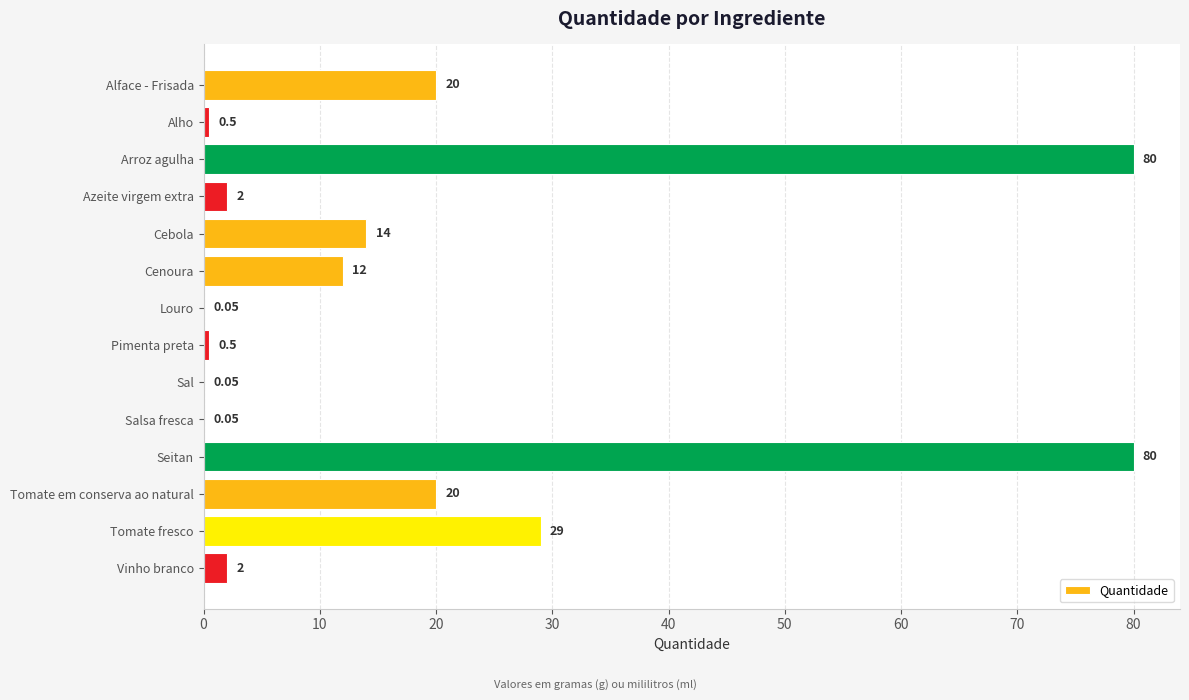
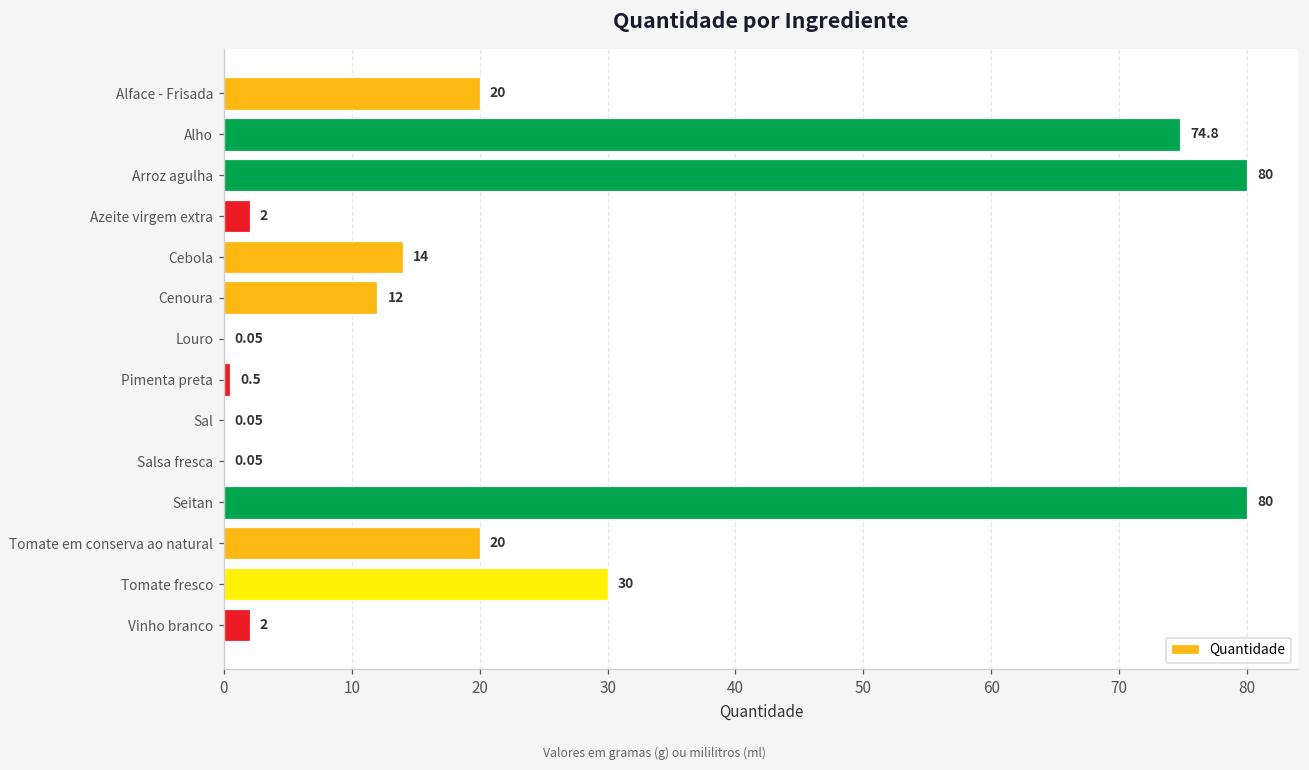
  {
    "Alface - Frisada": 20,
-   "Alho": 0.5,
+   "Alho": 74.8,
    "Arroz agulha": 80,
    "Azeite virgem extra": 2,
    "Cebola": 14,
    "Cenoura": 12,
    "Louro": 0.05,
    "Pimenta preta": 0.5,
    "Sal": 0.05,
    "Salsa fresca": 0.05,
    "Seitan": 80,
    "Tomate em conserva ao natural": 20,
-   "Tomate fresco": 29,
+   "Tomate fresco": 30,
    "Vinho branco": 2
  }
